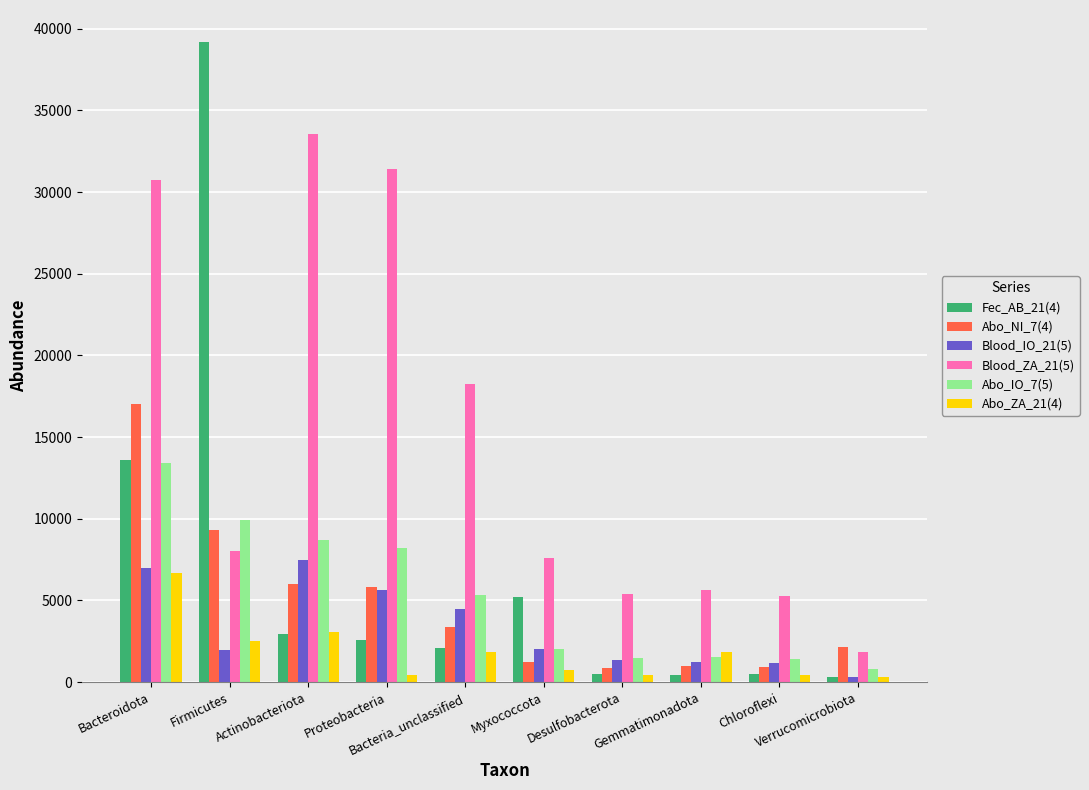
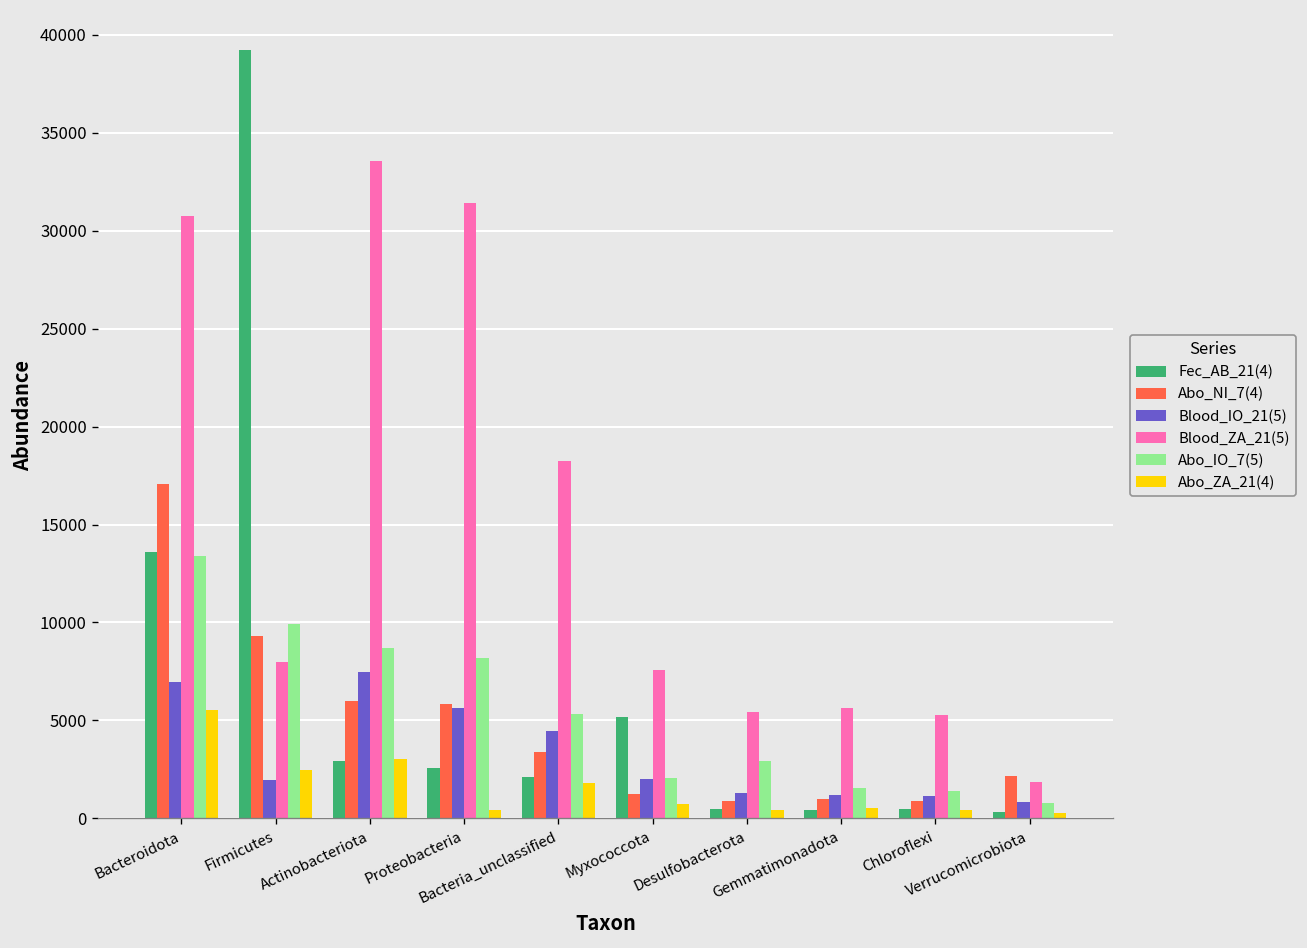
  {
    "Fec_AB_21(4)": {
      "Bacteroidota": 13600,
      "Firmicutes": 39200,
      "Actinobacteriota": 2900,
      "Proteobacteria": 2600,
      "Bacteria_unclassified": 2100,
      "Myxococcota": 5200,
      "Desulfobacterota": 500,
      "Gemmatimonadota": 500,
      "Chloroflexi": 500,
      "Verrucomicrobiota": 300
    },
    "Abo_NI_7(4)": {
      "Bacteroidota": 17000,
      "Firmicutes": 9300,
      "Actinobacteriota": 6000,
      "Proteobacteria": 5800,
      "Bacteria_unclassified": 3400,
      "Myxococcota": 1300,
      "Desulfobacterota": 900,
      "Gemmatimonadota": 1000,
      "Chloroflexi": 900,
      "Verrucomicrobiota": 2100
    },
    "Blood_IO_21(5)": {
      "Bacteroidota": 7000,
      "Firmicutes": 2000,
      "Actinobacteriota": 7500,
      "Proteobacteria": 5600,
      "Bacteria_unclassified": 4500,
      "Myxococcota": 2000,
      "Desulfobacterota": 1300,
      "Gemmatimonadota": 1200,
      "Chloroflexi": 1100,
-     "Verrucomicrobiota": 300
+     "Verrucomicrobiota": 800
    },
    "Blood_ZA_21(5)": {
      "Bacteroidota": 30700,
      "Firmicutes": 8000,
      "Actinobacteriota": 33500,
      "Proteobacteria": 31400,
      "Bacteria_unclassified": 18300,
      "Myxococcota": 7600,
      "Desulfobacterota": 5400,
      "Gemmatimonadota": 5700,
      "Chloroflexi": 5300,
      "Verrucomicrobiota": 1900
    },
    "Abo_IO_7(5)": {
      "Bacteroidota": 13400,
      "Firmicutes": 9900,
      "Actinobacteriota": 8700,
      "Proteobacteria": 8200,
      "Bacteria_unclassified": 5300,
      "Myxococcota": 2000,
-     "Desulfobacterota": 1500,
+     "Desulfobacterota": 3000,
      "Gemmatimonadota": 1600,
      "Chloroflexi": 1400,
      "Verrucomicrobiota": 800
    },
    "Abo_ZA_21(4)": {
-     "Bacteroidota": 6700,
+     "Bacteroidota": 5500,
      "Firmicutes": 2500,
      "Actinobacteriota": 3100,
      "Proteobacteria": 500,
      "Bacteria_unclassified": 1800,
      "Myxococcota": 700,
      "Desulfobacterota": 500,
-     "Gemmatimonadota": 1900,
+     "Gemmatimonadota": 500,
      "Chloroflexi": 500,
      "Verrucomicrobiota": 300
    }
  }
